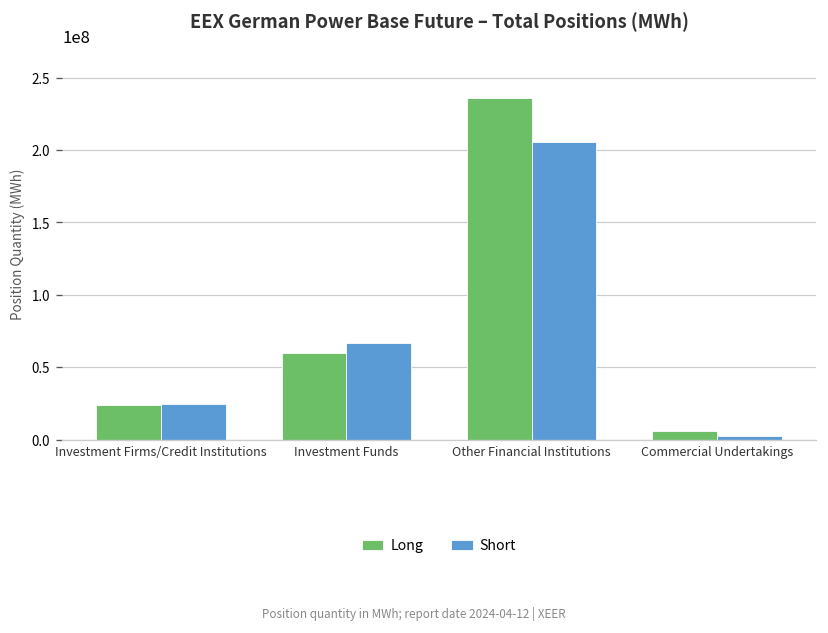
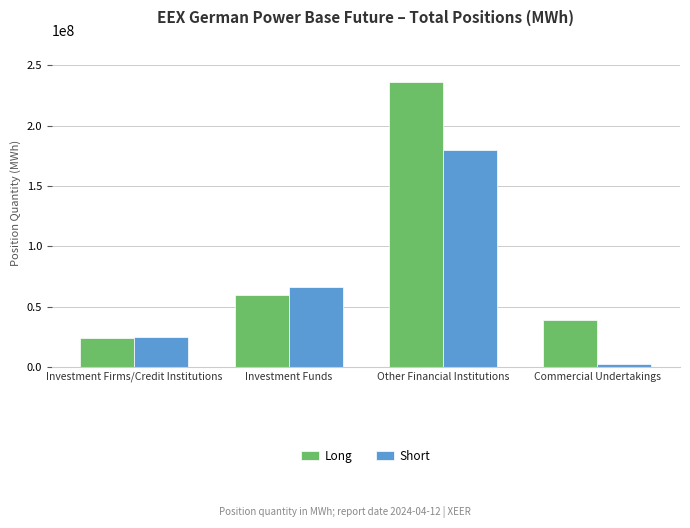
  {
    "Long": {
      "Investment Firms/Credit Institutions": 24000000,
      "Investment Funds": 60000000,
      "Other Financial Institutions": 236000000,
-     "Commercial Undertakings": 6000000
+     "Commercial Undertakings": 39000000
    },
    "Short": {
      "Investment Firms/Credit Institutions": 25000000,
      "Investment Funds": 67000000,
-     "Other Financial Institutions": 206000000,
+     "Other Financial Institutions": 180000000,
      "Commercial Undertakings": 3000000
    }
  }
